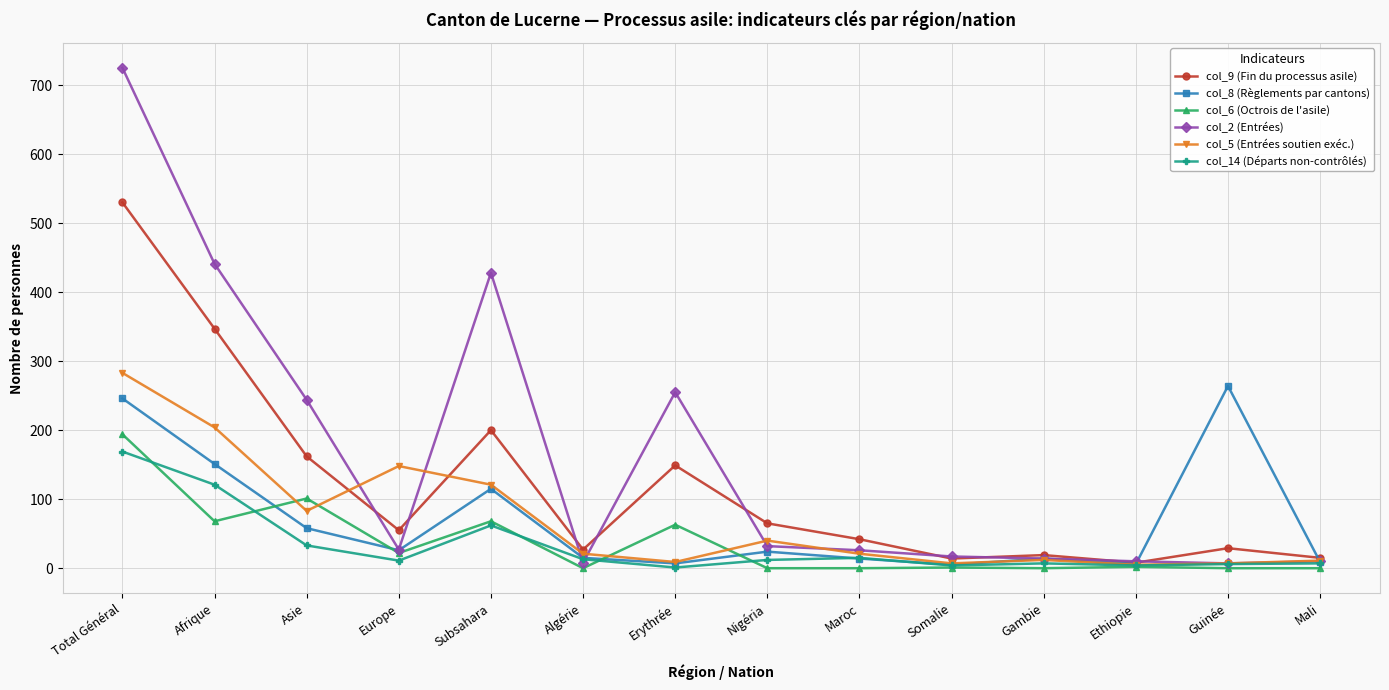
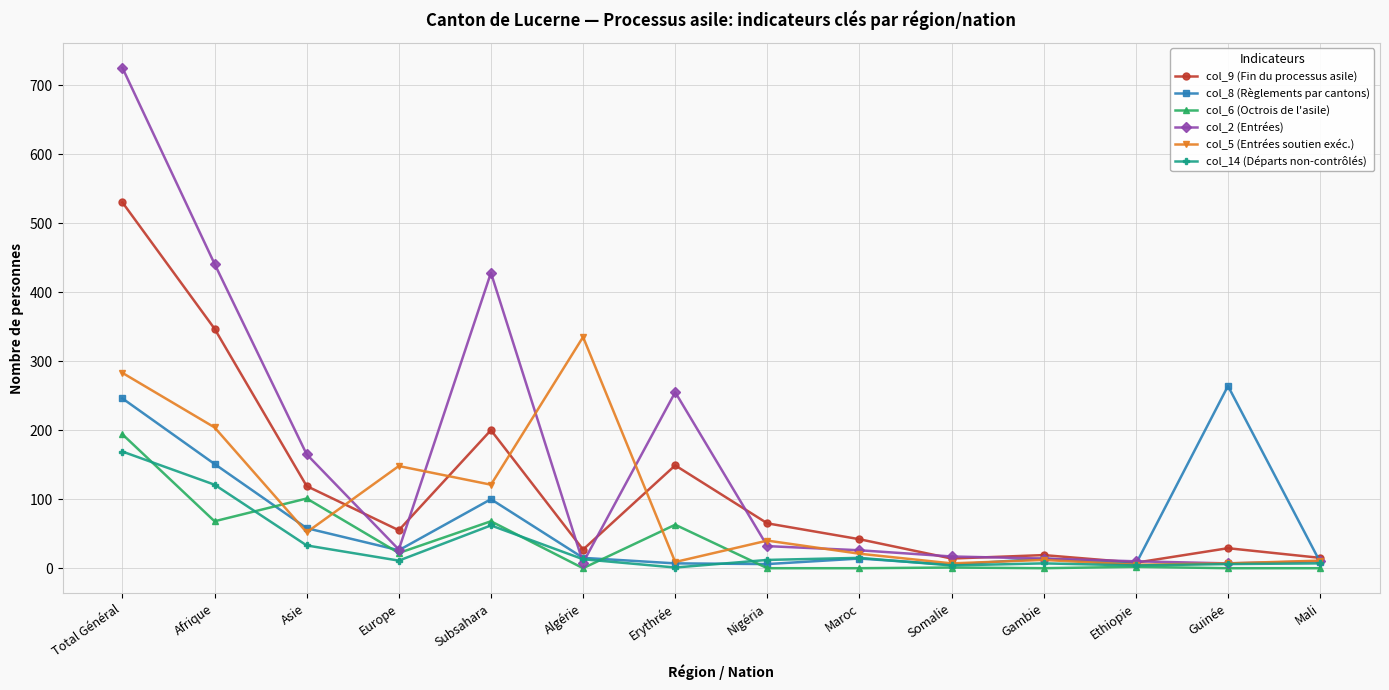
  {
    "col_9 (Fin du processus asile)": {
      "Total Général": 530,
      "Afrique": 350,
-     "Asie": 160,
+     "Asie": 120,
      "Europe": 60,
      "Subsahara": 200,
      "Algérie": 30,
      "Erythrée": 150,
      "Nigéria": 70,
      "Maroc": 40,
      "Gambie": 20,
      "Guinée": 30,
      "Mali": 20
    },
    "col_8 (Règlements par cantons)": {
      "Total Général": 250,
      "Afrique": 150,
      "Asie": 60,
-     "Subsahara": 120,
-     "Nigéria": 20,
+     "Subsahara": 100,
+     "Nigéria": 10,
      "Guinée": 260
    },
    "col_2 (Entrées)": {
      "Total Général": 730,
      "Afrique": 440,
-     "Asie": 240,
+     "Asie": 170,
      "Subsahara": 430,
      "Algérie": 10,
      "Erythrée": 260,
      "Nigéria": 30,
      "Maroc": 30
    },
    "col_5 (Entrées soutien exéc.)": {
      "Total Général": 280,
      "Afrique": 200,
-     "Asie": 80,
+     "Asie": 50,
      "Europe": 150,
      "Subsahara": 120,
-     "Algérie": 20,
+     "Algérie": 340,
      "Nigéria": 40,
      "Maroc": 20
    }
  }
